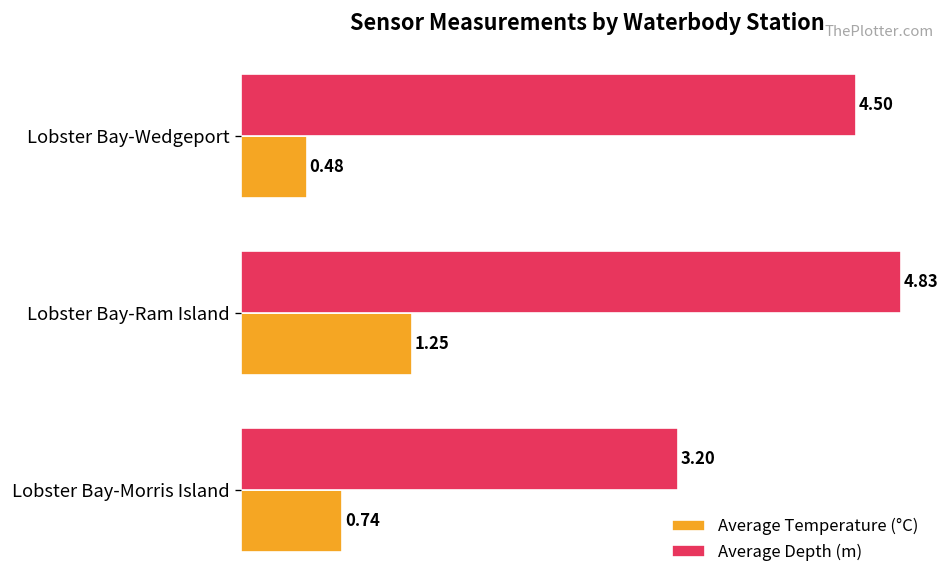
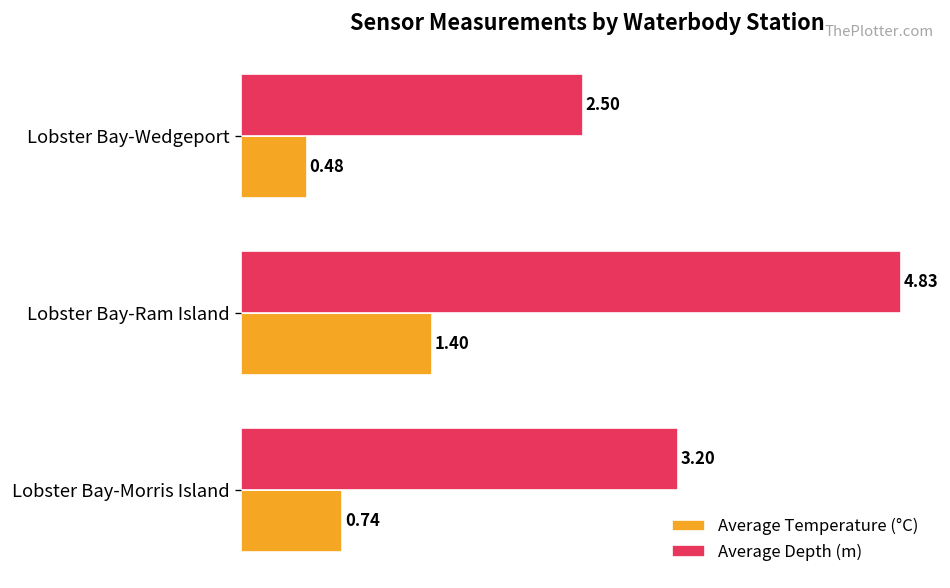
  {
    "Average Temperature (°C)": {
      "Lobster Bay-Wedgeport": 0.48,
-     "Lobster Bay-Ram Island": 1.25,
+     "Lobster Bay-Ram Island": 1.40,
      "Lobster Bay-Morris Island": 0.74
    },
    "Average Depth (m)": {
-     "Lobster Bay-Wedgeport": 4.50,
+     "Lobster Bay-Wedgeport": 2.50,
      "Lobster Bay-Ram Island": 4.83,
      "Lobster Bay-Morris Island": 3.20
    }
  }
